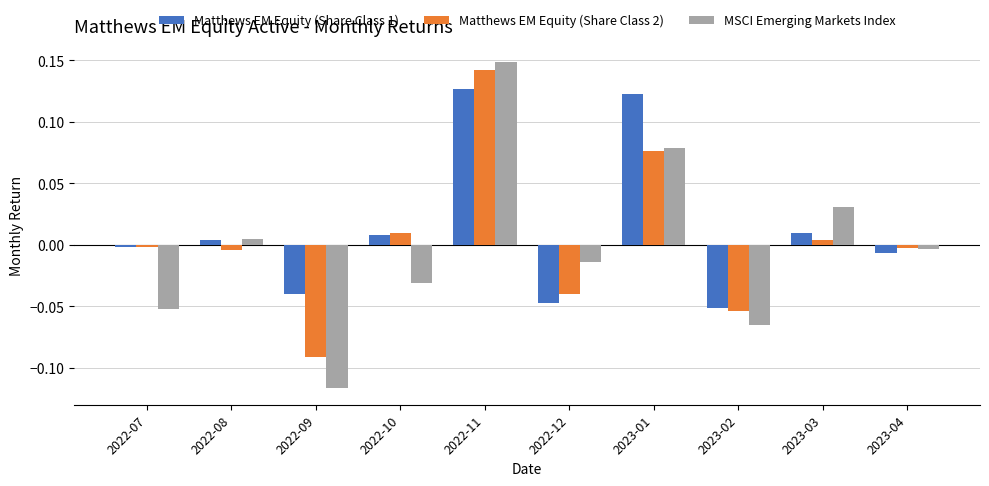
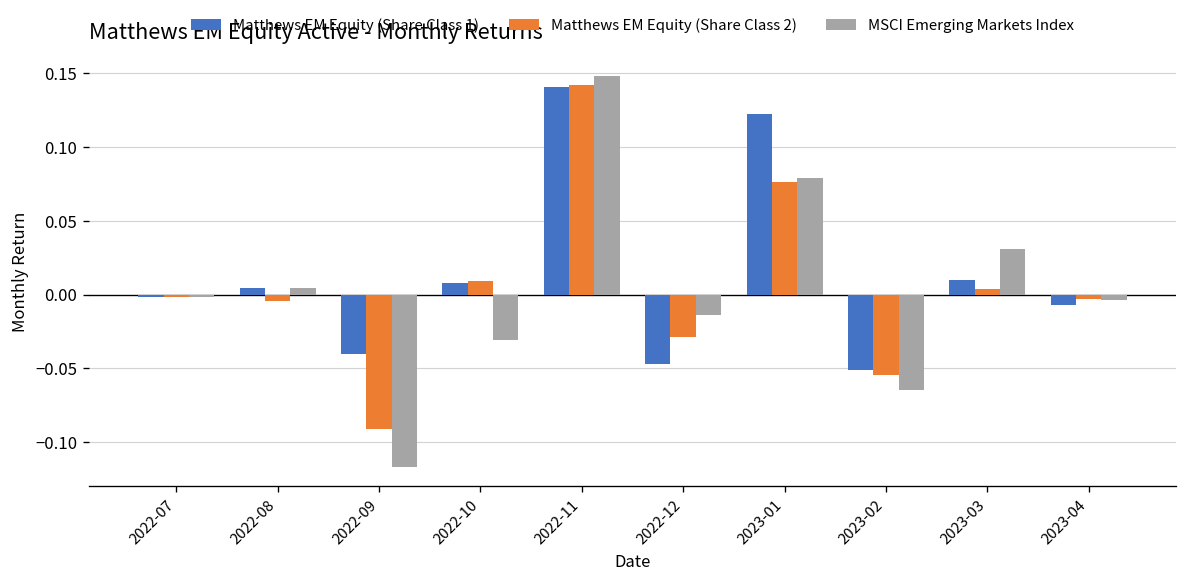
  {
    "Matthews EM Equity (Share Class 1)": {
      "2022-08": 0.004,
      "2022-09": -0.040,
      "2022-10": 0.008,
-     "2022-11": 0.127,
+     "2022-11": 0.141,
      "2022-12": -0.047,
      "2023-01": 0.122,
      "2023-02": -0.051,
      "2023-03": 0.010,
      "2023-04": -0.007
    },
    "Matthews EM Equity (Share Class 2)": {
      "2022-08": -0.004,
      "2022-09": -0.091,
      "2022-10": 0.010,
      "2022-11": 0.142,
-     "2022-12": -0.040,
+     "2022-12": -0.029,
      "2023-01": 0.076,
      "2023-02": -0.054,
      "2023-03": 0.004,
      "2023-04": -0.003
    },
    "MSCI Emerging Markets Index": {
-     "2022-07": -0.052,
+     "2022-07": -0.002,
      "2022-08": 0.005,
      "2022-09": -0.117,
      "2022-10": -0.031,
      "2022-11": 0.149,
      "2022-12": -0.014,
      "2023-01": 0.079,
      "2023-02": -0.065,
      "2023-03": 0.031,
      "2023-04": -0.004
    }
  }
